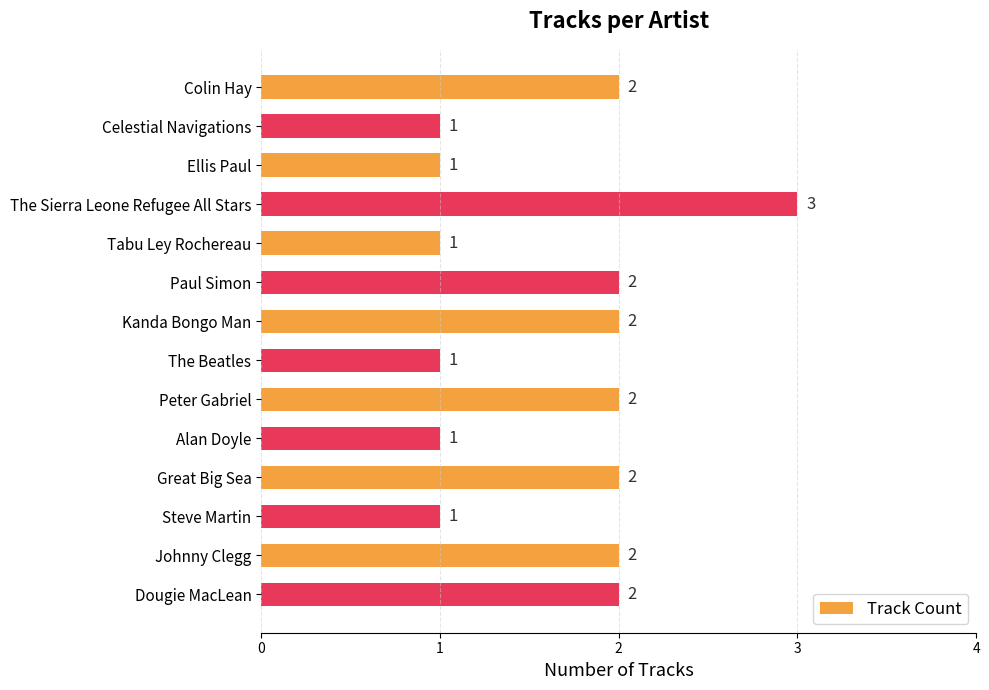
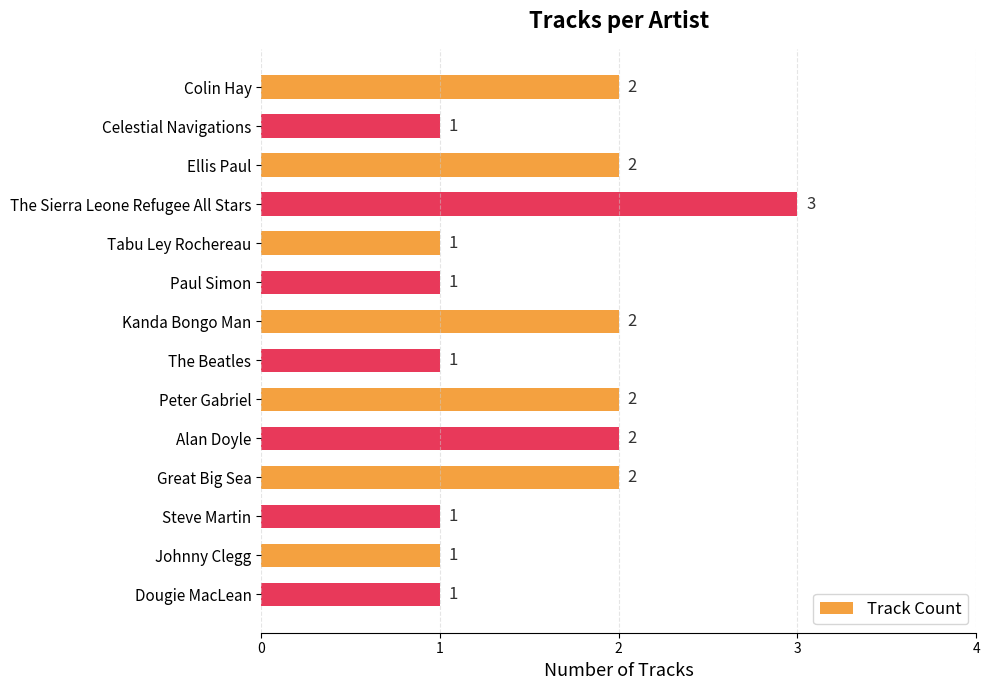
  {
    "Colin Hay": 2,
    "Celestial Navigations": 1,
-   "Ellis Paul": 1,
+   "Ellis Paul": 2,
    "The Sierra Leone Refugee All Stars": 3,
    "Tabu Ley Rochereau": 1,
-   "Paul Simon": 2,
+   "Paul Simon": 1,
    "Kanda Bongo Man": 2,
    "The Beatles": 1,
    "Peter Gabriel": 2,
-   "Alan Doyle": 1,
+   "Alan Doyle": 2,
    "Great Big Sea": 2,
    "Steve Martin": 1,
-   "Johnny Clegg": 2,
-   "Dougie MacLean": 2
+   "Johnny Clegg": 1,
+   "Dougie MacLean": 1
  }
